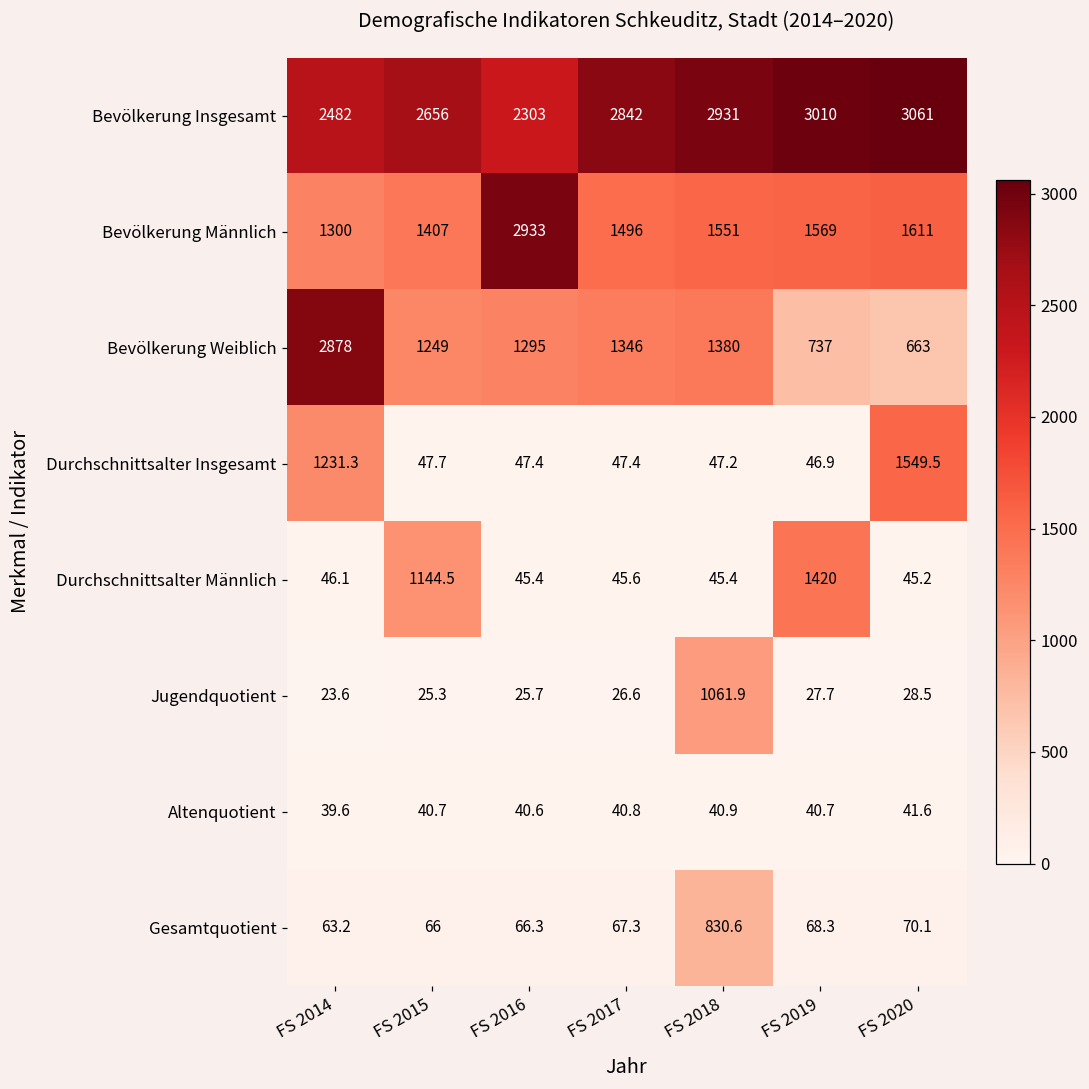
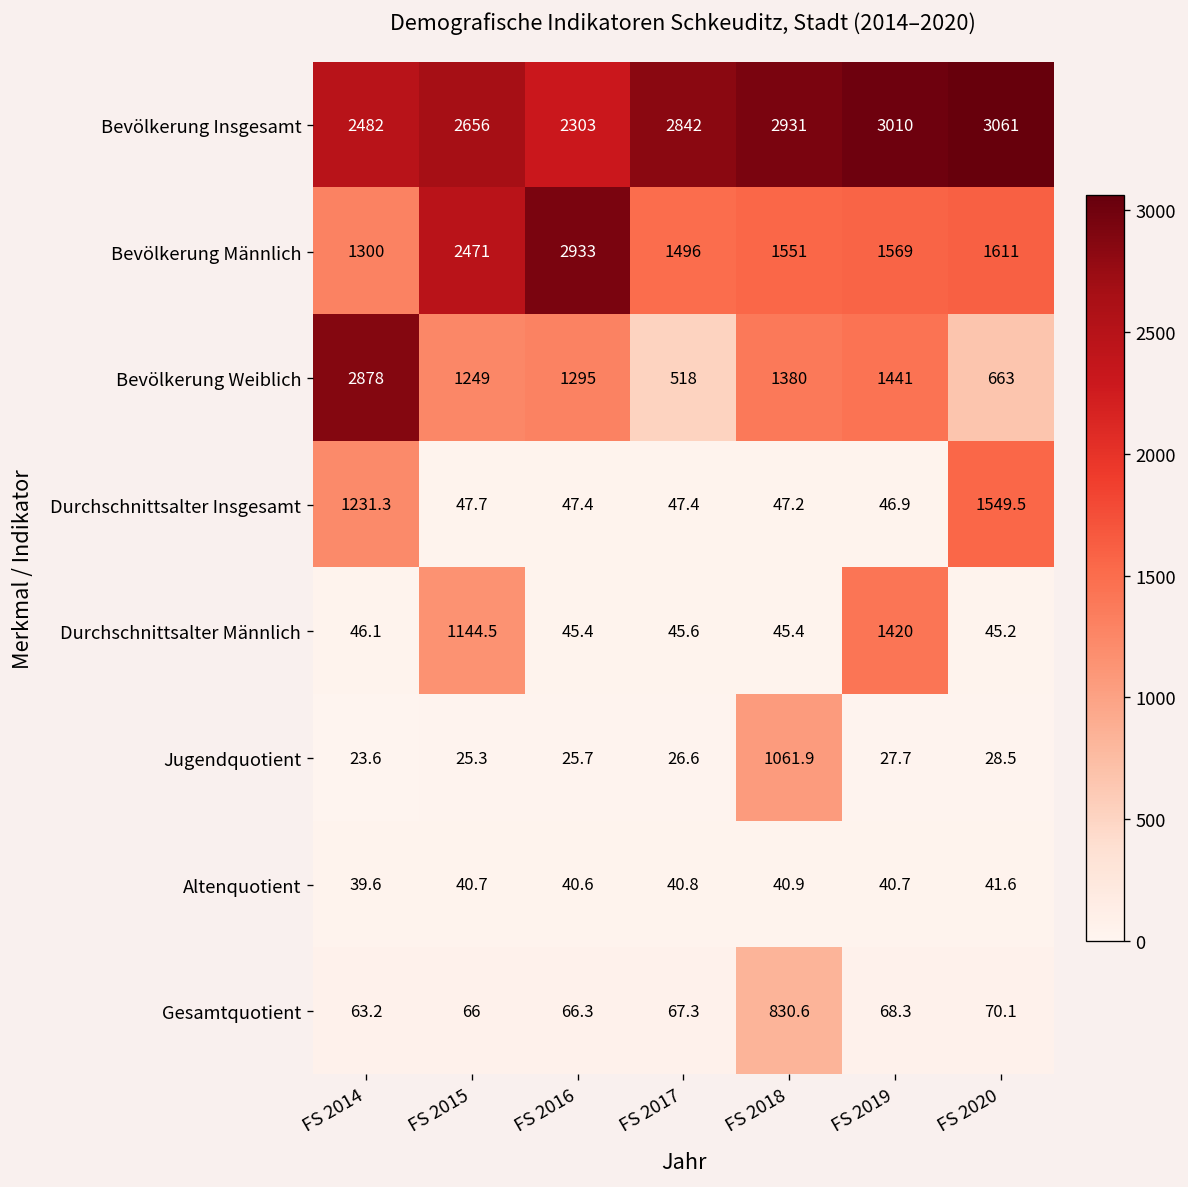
  {
    "Bevölkerung Insgesamt": {
      "FS 2014": 2482,
      "FS 2015": 2656,
      "FS 2016": 2303,
      "FS 2017": 2842,
      "FS 2018": 2931,
      "FS 2019": 3010,
      "FS 2020": 3061
    },
    "Bevölkerung Männlich": {
      "FS 2014": 1300,
-     "FS 2015": 1407,
+     "FS 2015": 2471,
      "FS 2016": 2933,
      "FS 2017": 1496,
      "FS 2018": 1551,
      "FS 2019": 1569,
      "FS 2020": 1611
    },
    "Bevölkerung Weiblich": {
      "FS 2014": 2878,
      "FS 2015": 1249,
      "FS 2016": 1295,
-     "FS 2017": 1346,
+     "FS 2017": 518,
      "FS 2018": 1380,
-     "FS 2019": 737,
+     "FS 2019": 1441,
      "FS 2020": 663
    },
    "Durchschnittsalter Insgesamt": {
      "FS 2014": 1231.3,
      "FS 2015": 47.7,
      "FS 2016": 47.4,
      "FS 2017": 47.4,
      "FS 2018": 47.2,
      "FS 2019": 46.9,
      "FS 2020": 1549.5
    },
    "Durchschnittsalter Männlich": {
      "FS 2014": 46.1,
      "FS 2015": 1144.5,
      "FS 2016": 45.4,
      "FS 2017": 45.6,
      "FS 2018": 45.4,
      "FS 2019": 1420,
      "FS 2020": 45.2
    },
    "Jugendquotient": {
      "FS 2014": 23.6,
      "FS 2015": 25.3,
      "FS 2016": 25.7,
      "FS 2017": 26.6,
      "FS 2018": 1061.9,
      "FS 2019": 27.7,
      "FS 2020": 28.5
    },
    "Altenquotient": {
      "FS 2014": 39.6,
      "FS 2015": 40.7,
      "FS 2016": 40.6,
      "FS 2017": 40.8,
      "FS 2018": 40.9,
      "FS 2019": 40.7,
      "FS 2020": 41.6
    },
    "Gesamtquotient": {
      "FS 2014": 63.2,
      "FS 2015": 66,
      "FS 2016": 66.3,
      "FS 2017": 67.3,
      "FS 2018": 830.6,
      "FS 2019": 68.3,
      "FS 2020": 70.1
    }
  }
